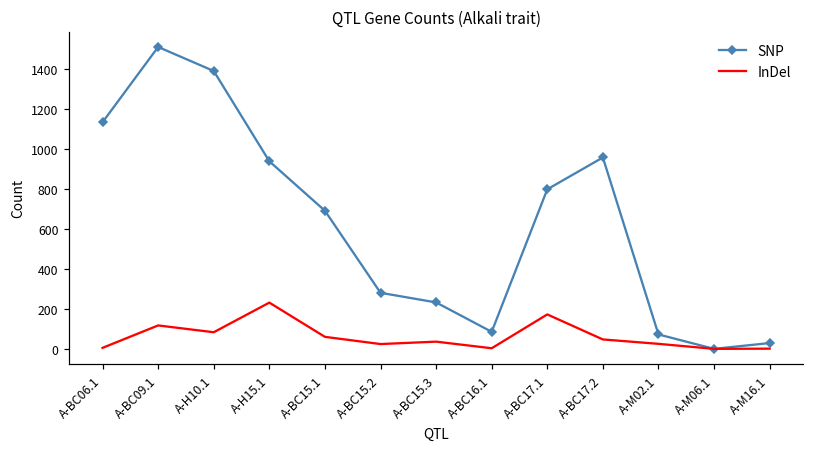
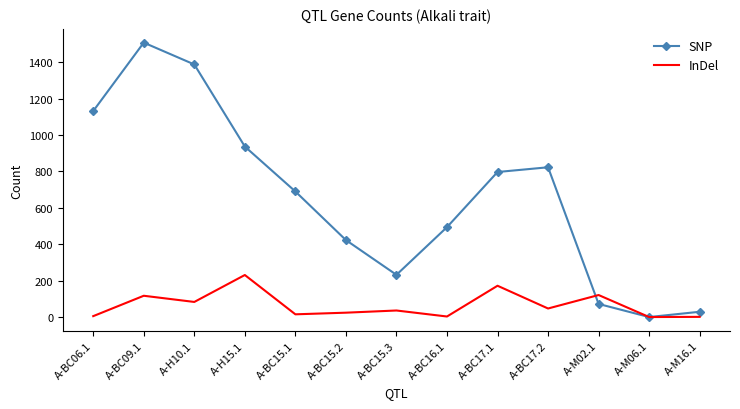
  {
    "SNP": {
      "A-BC06.1": 1130,
      "A-BC09.1": 1510,
      "A-H10.1": 1390,
      "A-H15.1": 940,
      "A-BC15.1": 690,
-     "A-BC15.2": 280,
+     "A-BC15.2": 420,
      "A-BC15.3": 230,
-     "A-BC16.1": 90,
+     "A-BC16.1": 490,
      "A-BC17.1": 800,
-     "A-BC17.2": 960,
+     "A-BC17.2": 820,
      "A-M02.1": 70,
      "A-M16.1": 30
    },
    "InDel": {
      "A-BC06.1": 10,
      "A-BC09.1": 120,
      "A-H10.1": 80,
      "A-H15.1": 230,
-     "A-BC15.1": 60,
+     "A-BC15.1": 20,
      "A-BC15.2": 20,
      "A-BC15.3": 40,
      "A-BC16.1": 0,
      "A-BC17.1": 170,
      "A-BC17.2": 50,
-     "A-M02.1": 30,
+     "A-M02.1": 120,
      "A-M16.1": 0
    }
  }
